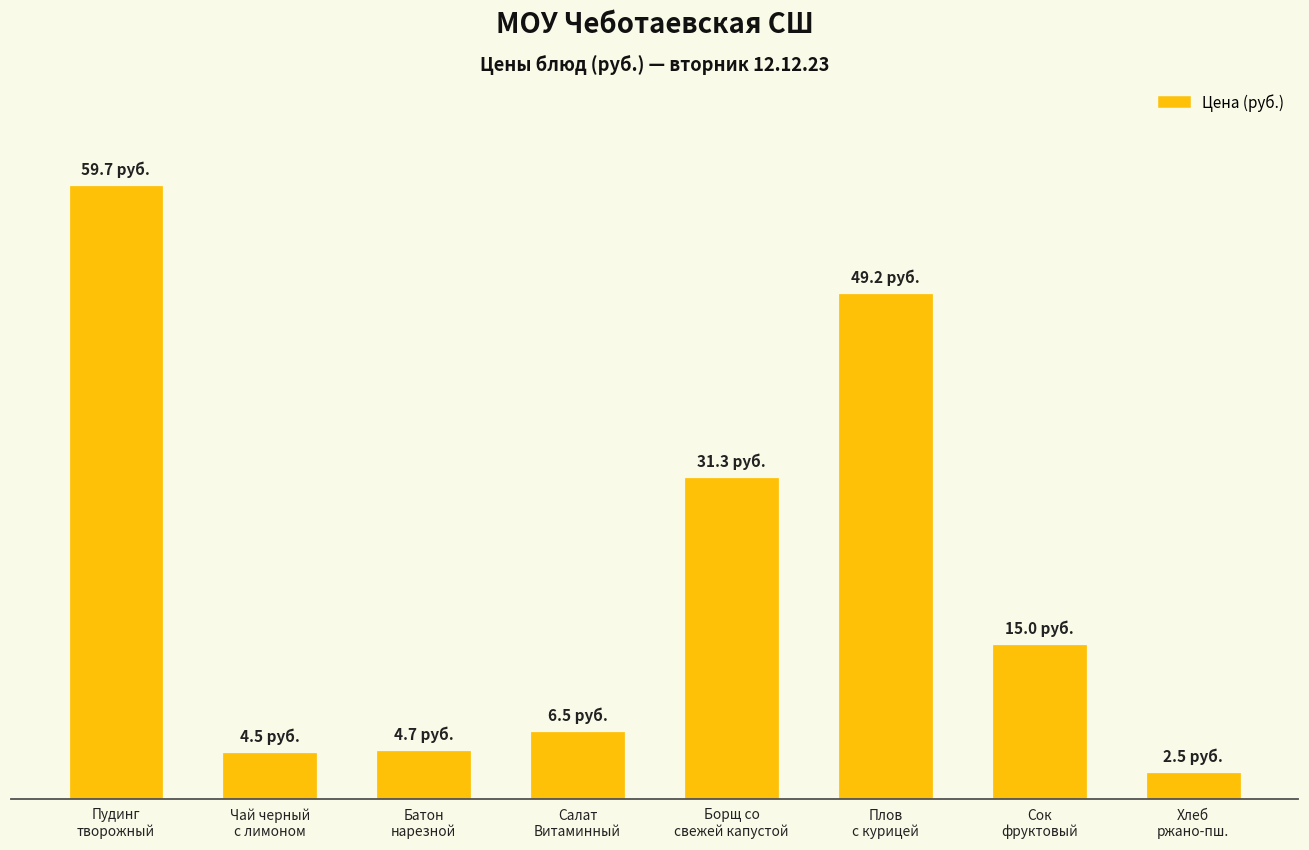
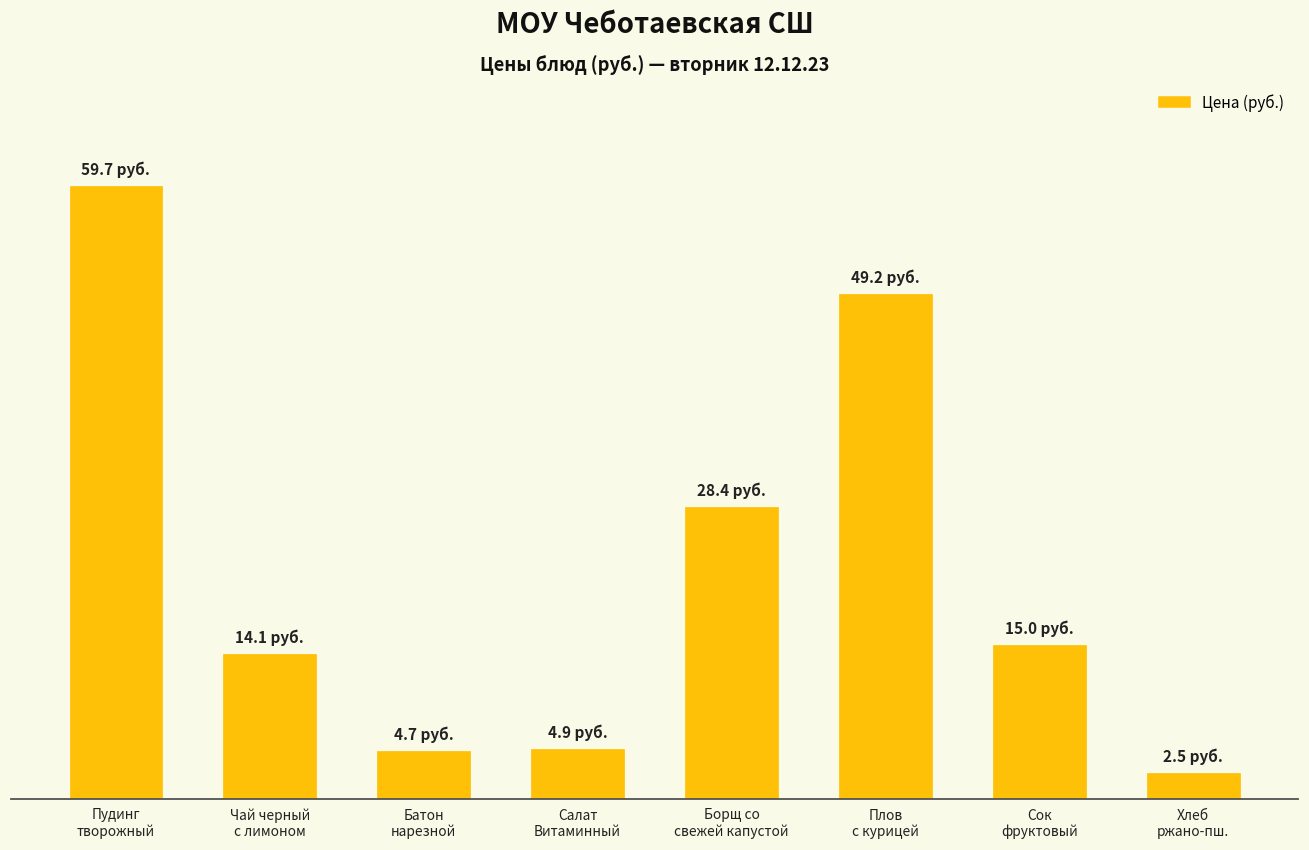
  {
    "Пудинг творожный": 59.7,
-   "Чай черный с лимоном": 4.5,
+   "Чай черный с лимоном": 14.1,
    "Батон нарезной": 4.7,
-   "Салат Витаминный": 6.5,
-   "Борщ со свежей капустой": 31.3,
+   "Салат Витаминный": 4.9,
+   "Борщ со свежей капустой": 28.4,
    "Плов с курицей": 49.2,
    "Сок фруктовый": 15.0,
    "Хлеб ржано-пш.": 2.5
  }
